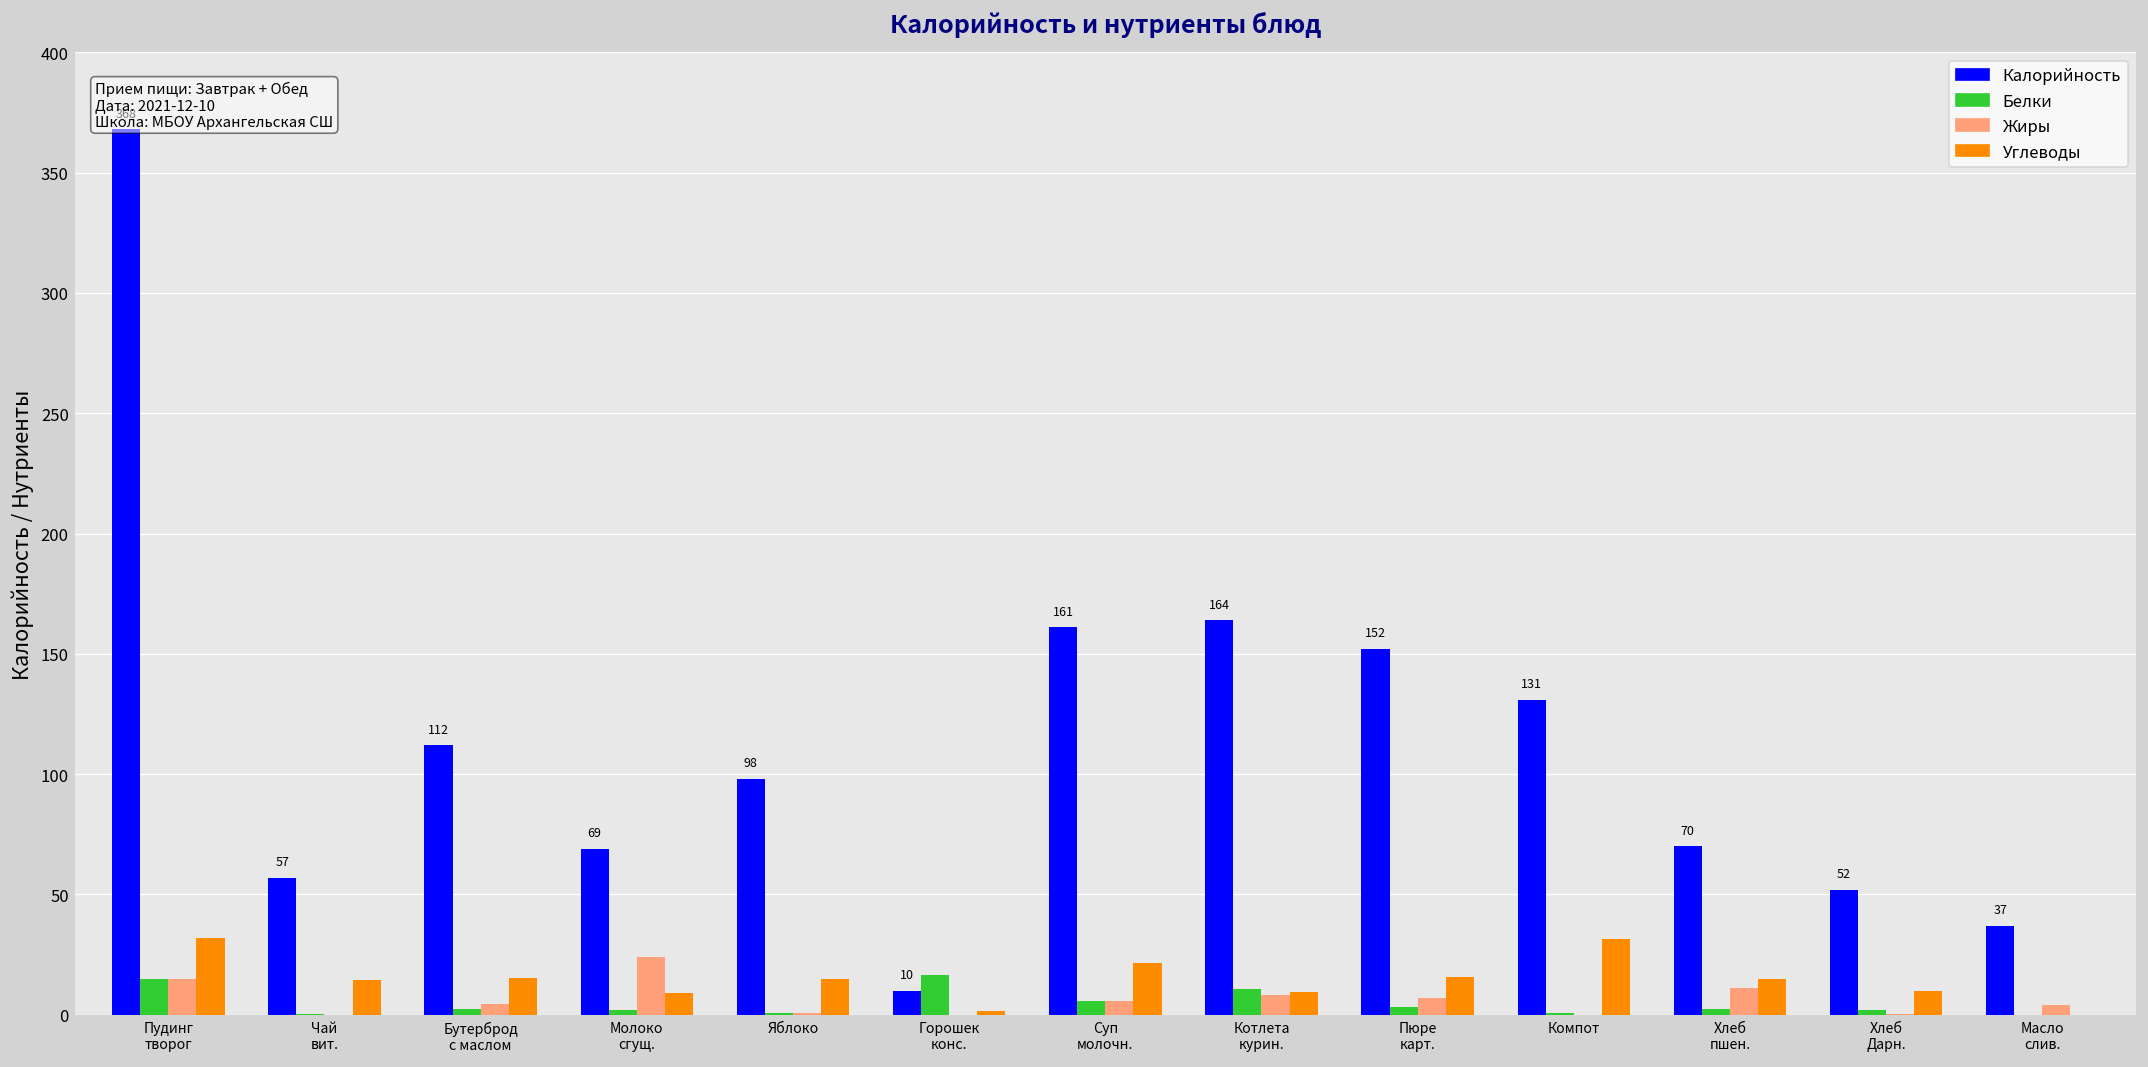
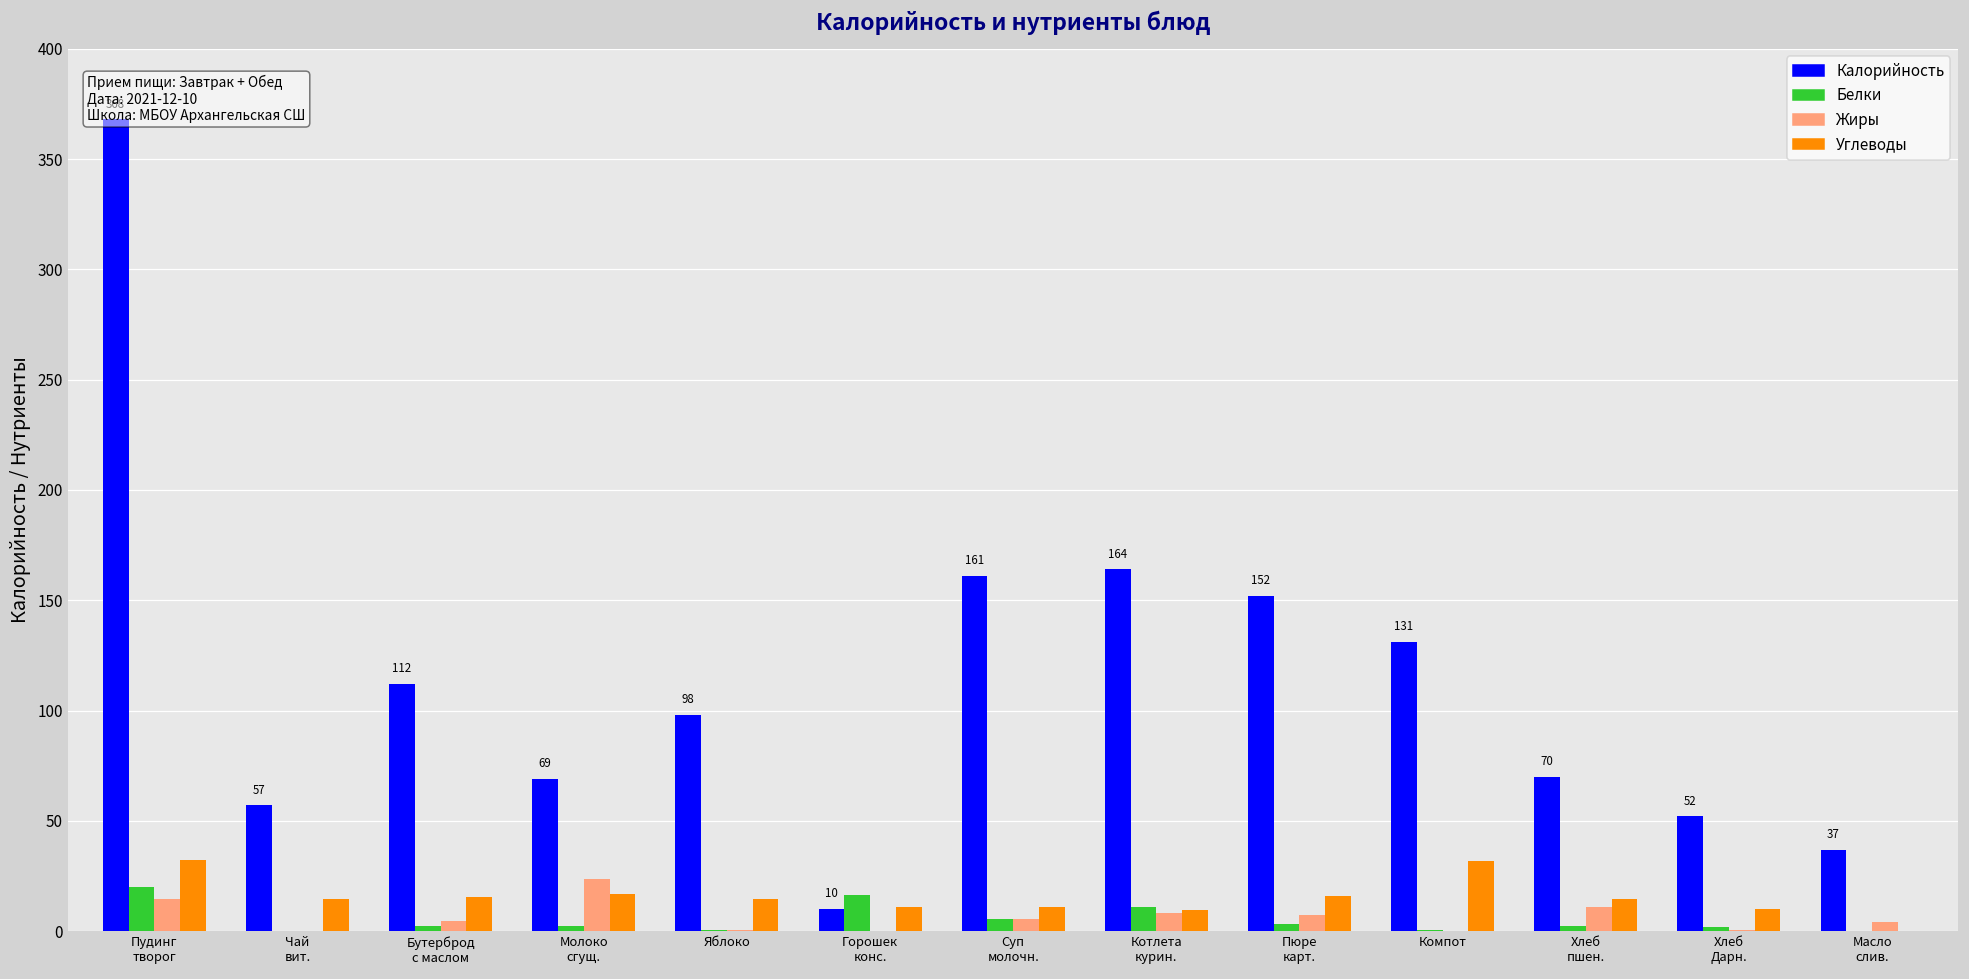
  {
    "Калорийность": {
      "Чай вит.": 57,
      "Бутерброд с маслом": 112,
      "Молоко сгущ.": 69,
      "Яблоко": 98,
      "Горошек конс.": 10,
      "Суп молочн.": 161,
      "Котлета курин.": 164,
      "Пюре карт.": 152,
      "Компот": 131,
      "Хлеб пшен.": 70,
      "Хлеб Дарн.": 52,
      "Масло слив.": 37
    },
    "Белки": {
-     "Пудинг творог": 15,
+     "Пудинг творог": 20,
      "Бутерброд с маслом": 2,
      "Молоко сгущ.": 2,
      "Горошек конс.": 16,
      "Суп молочн.": 6,
      "Котлета курин.": 11,
      "Пюре карт.": 3,
      "Хлеб пшен.": 2,
      "Хлеб Дарн.": 2
    },
    "Жиры": {
      "Пудинг творог": 15,
      "Бутерброд с маслом": 4,
      "Молоко сгущ.": 24,
      "Суп молочн.": 6,
      "Котлета курин.": 8,
      "Пюре карт.": 7,
      "Хлеб пшен.": 11,
      "Масло слив.": 4
    },
    "Углеводы": {
      "Пудинг творог": 32,
      "Чай вит.": 15,
      "Бутерброд с маслом": 15,
-     "Молоко сгущ.": 9,
+     "Молоко сгущ.": 17,
      "Яблоко": 15,
-     "Горошек конс.": 2,
-     "Суп молочн.": 21,
+     "Горошек конс.": 11,
+     "Суп молочн.": 11,
      "Котлета курин.": 9,
      "Пюре карт.": 16,
      "Компот": 32,
      "Хлеб пшен.": 15,
      "Хлеб Дарн.": 10
    }
  }
